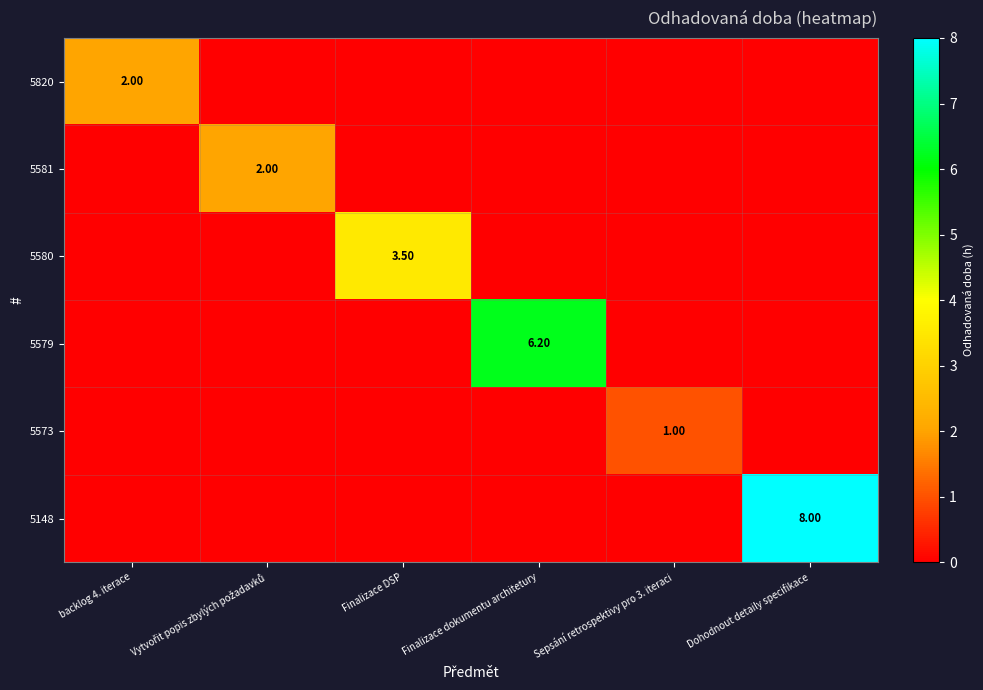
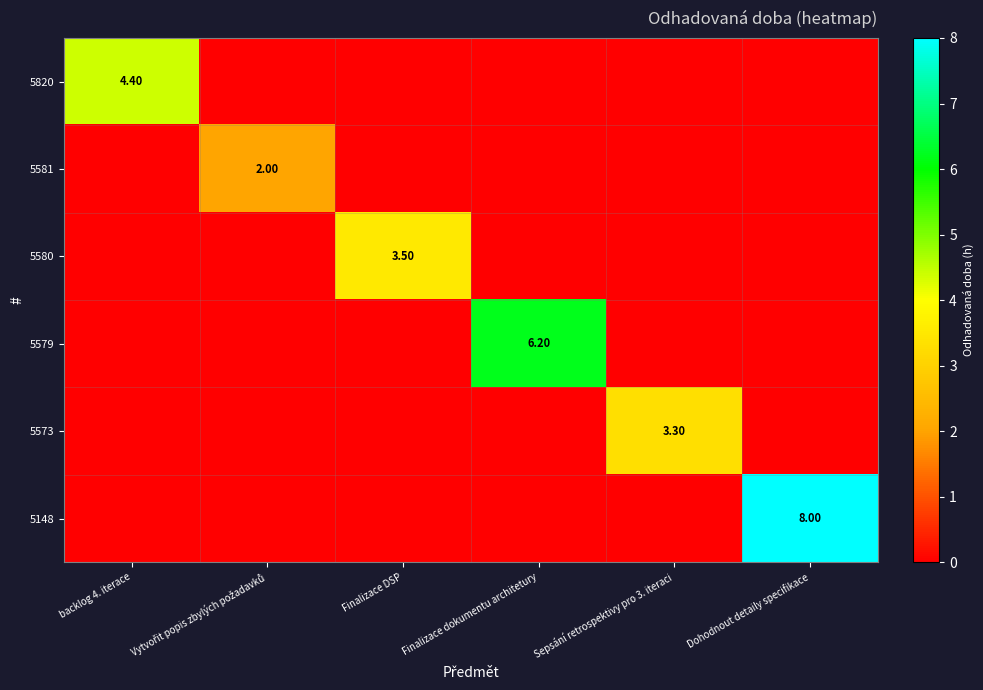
  {
    "5820": {
-     "backlog 4. iterace": 2.00
+     "backlog 4. iterace": 4.40
    },
    "5581": {
      "Vytvořit popis zbylých požadavků": 2.00
    },
    "5580": {
      "Finalizace DSP": 3.50
    },
    "5579": {
      "Finalizace dokumentu architetury": 6.20
    },
    "5573": {
-     "Sepsání retrospektivy pro 3. iteraci": 1.00
+     "Sepsání retrospektivy pro 3. iteraci": 3.30
    },
    "5148": {
      "Dohodnout detaily specifikace": 8.00
    }
  }
